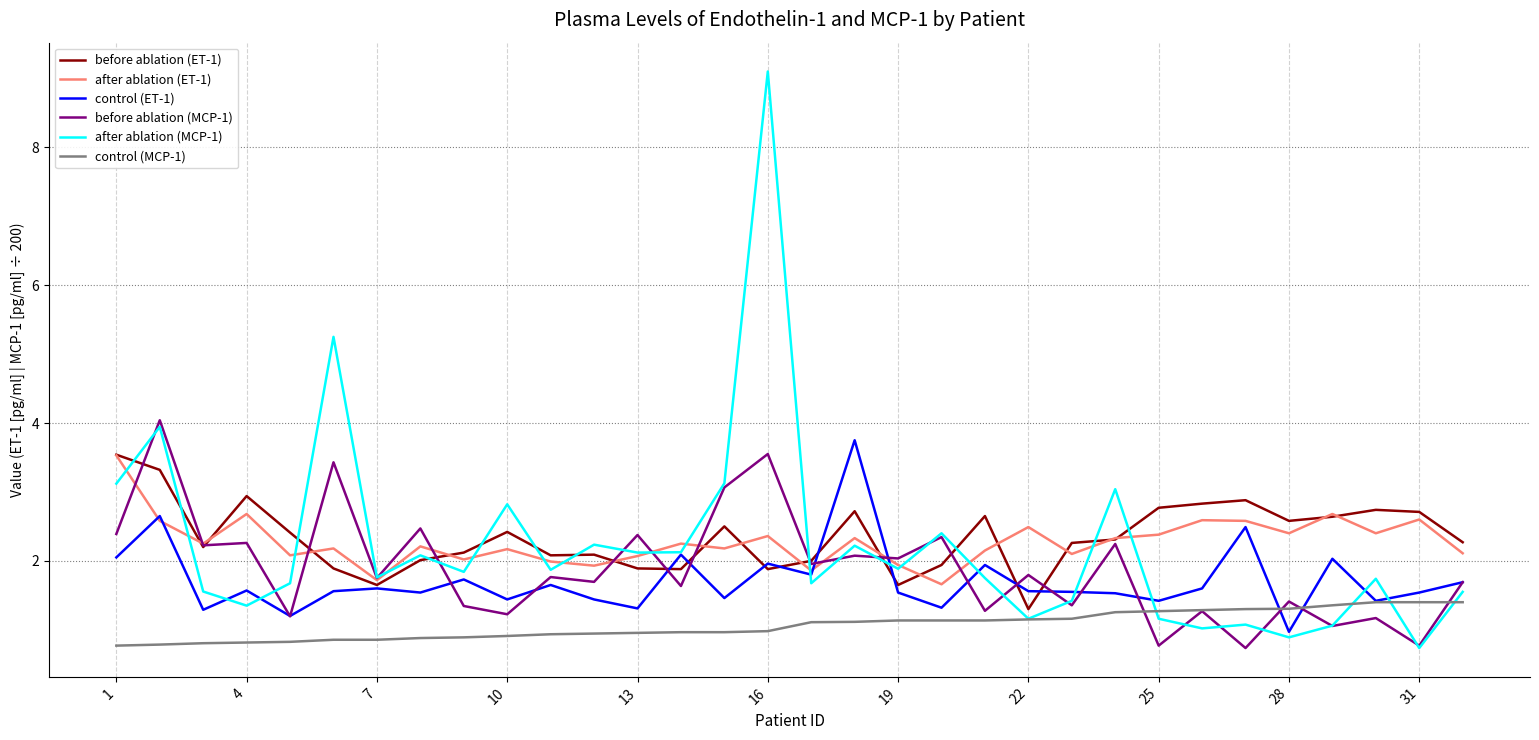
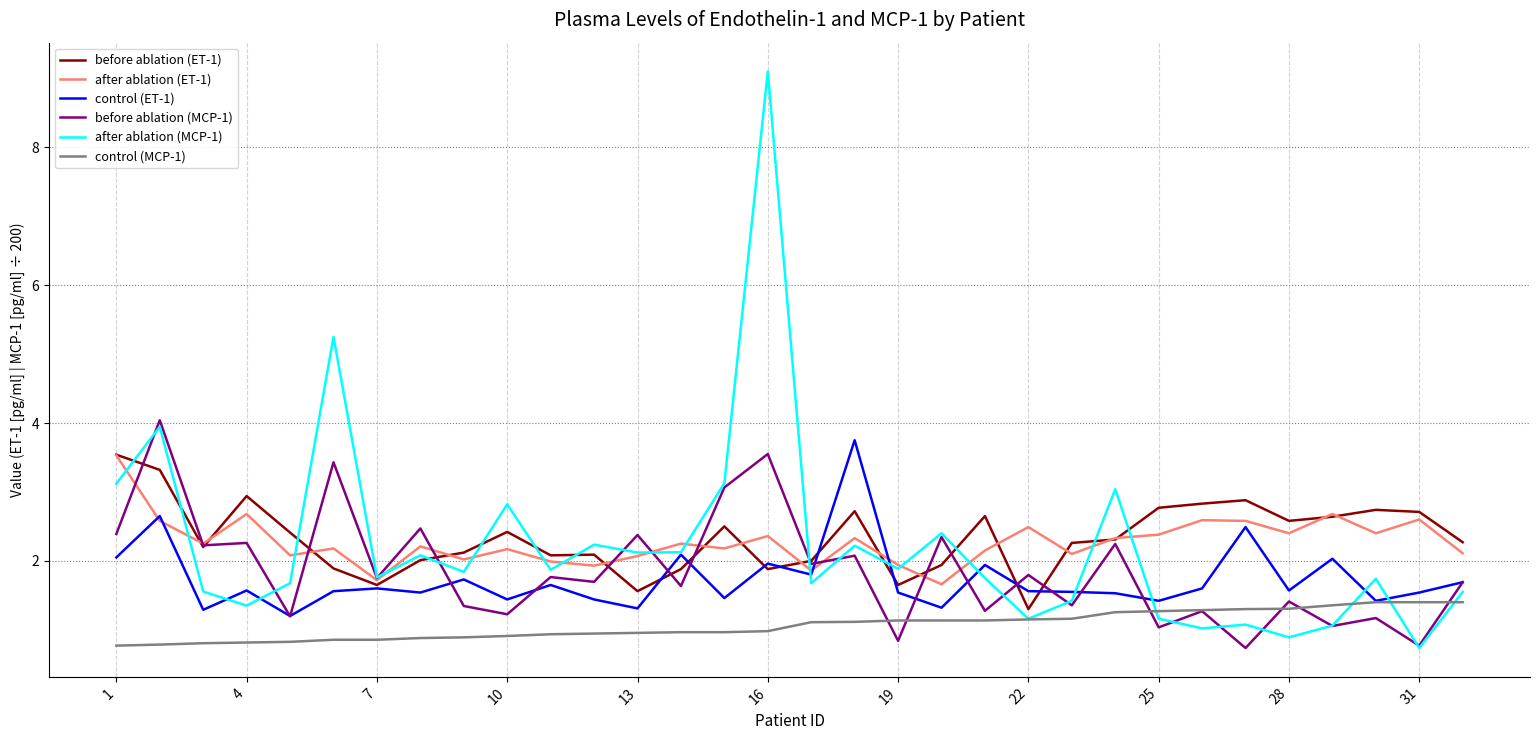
  {
    "before ablation (ET-1)": {
      "4": 2.9,
      "7": 1.7,
      "10": 2.4,
-     "13": 1.9,
+     "13": 1.6,
      "16": 1.9,
      "19": 1.7,
      "22": 1.3,
      "25": 2.8,
      "28": 2.6,
      "31": 2.7
    },
    "after ablation (ET-1)": {
      "4": 2.7,
      "10": 2.2,
      "13": 2.1,
      "16": 2.4,
      "19": 1.9,
      "22": 2.5,
      "25": 2.4,
      "28": 2.4,
      "31": 2.6
    },
    "control (ET-1)": {
      "1": 2.1,
      "4": 1.6,
      "7": 1.6,
      "10": 1.4,
      "13": 1.3,
      "16": 2.0,
      "19": 1.5,
      "22": 1.6,
      "25": 1.4,
-     "28": 1.0,
+     "28": 1.6,
      "31": 1.5
    },
    "before ablation (MCP-1)": {
      "1": 2.4,
      "4": 2.3,
      "10": 1.2,
      "13": 2.4,
      "16": 3.6,
-     "19": 2.0,
+     "19": 0.8,
      "22": 1.8,
-     "25": 0.8,
+     "25": 1.0,
      "28": 1.4
    },
    "after ablation (MCP-1)": {
      "1": 3.1,
      "4": 1.4,
      "10": 2.8,
      "13": 2.1,
      "16": 9.1,
      "19": 1.9,
      "25": 1.2,
      "28": 0.9
    },
    "control (MCP-1)": {
      "1": 0.8,
      "4": 0.8,
      "7": 0.9,
      "10": 0.9,
      "13": 1.0,
      "16": 1.0,
      "19": 1.1,
      "25": 1.3,
      "28": 1.3,
      "31": 1.4
    }
  }
